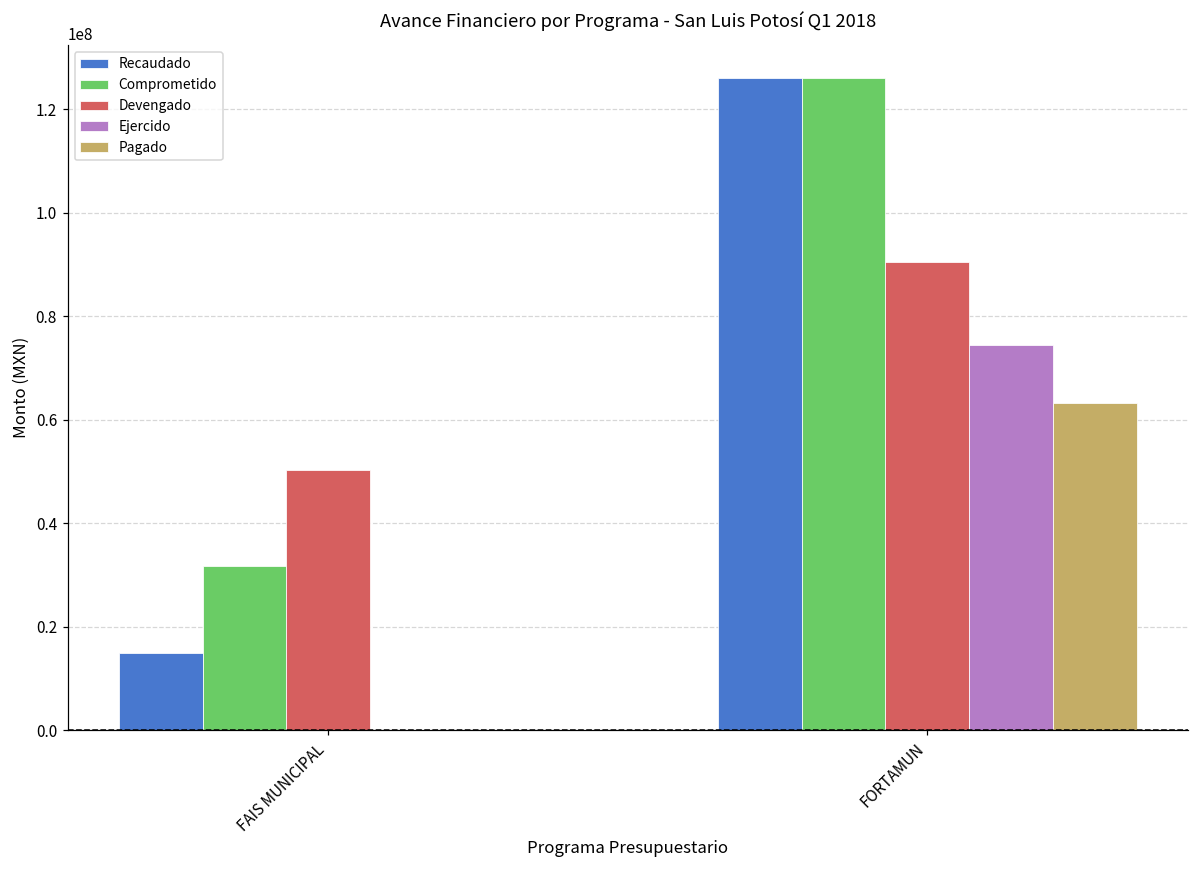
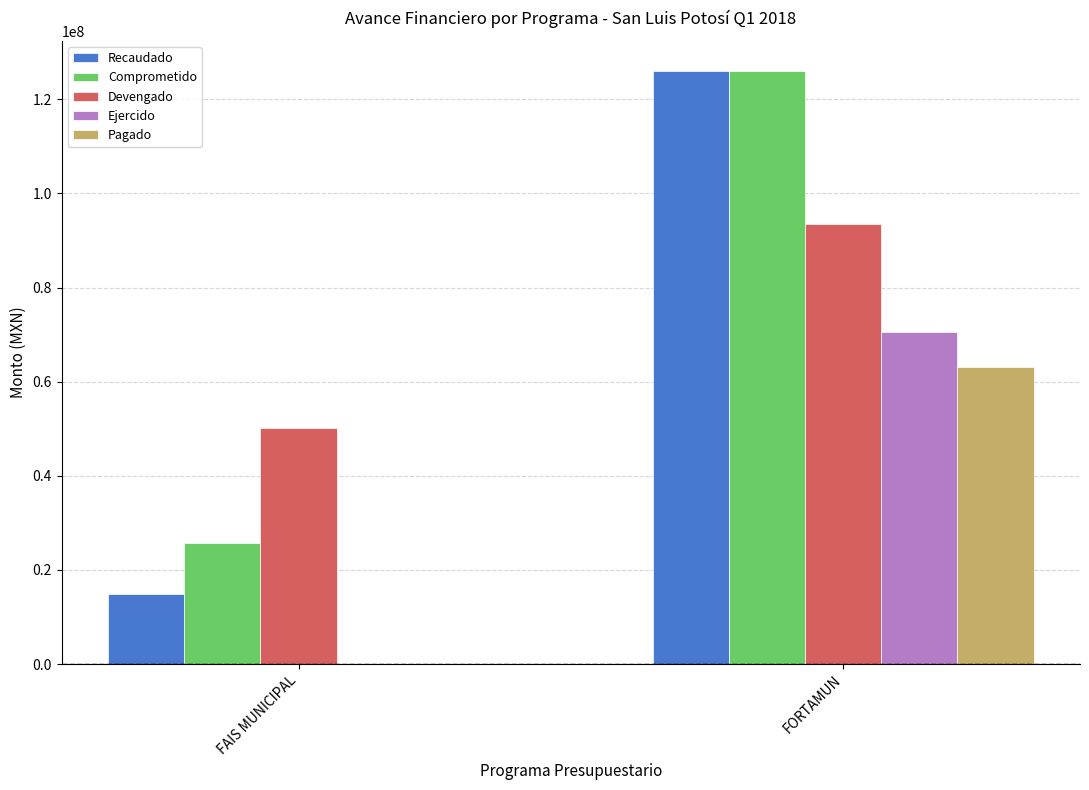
  {
    "Recaudado": {
      "FAIS MUNICIPAL": 15000000,
      "FORTAMUN": 126000000
    },
    "Comprometido": {
-     "FAIS MUNICIPAL": 32000000,
+     "FAIS MUNICIPAL": 26000000,
      "FORTAMUN": 126000000
    },
    "Devengado": {
      "FAIS MUNICIPAL": 50000000,
-     "FORTAMUN": 90000000
+     "FORTAMUN": 94000000
    },
    "Ejercido": {
      "FAIS MUNICIPAL": 0,
-     "FORTAMUN": 74000000
+     "FORTAMUN": 70000000
    },
    "Pagado": {
      "FAIS MUNICIPAL": 0,
      "FORTAMUN": 63000000
    }
  }
